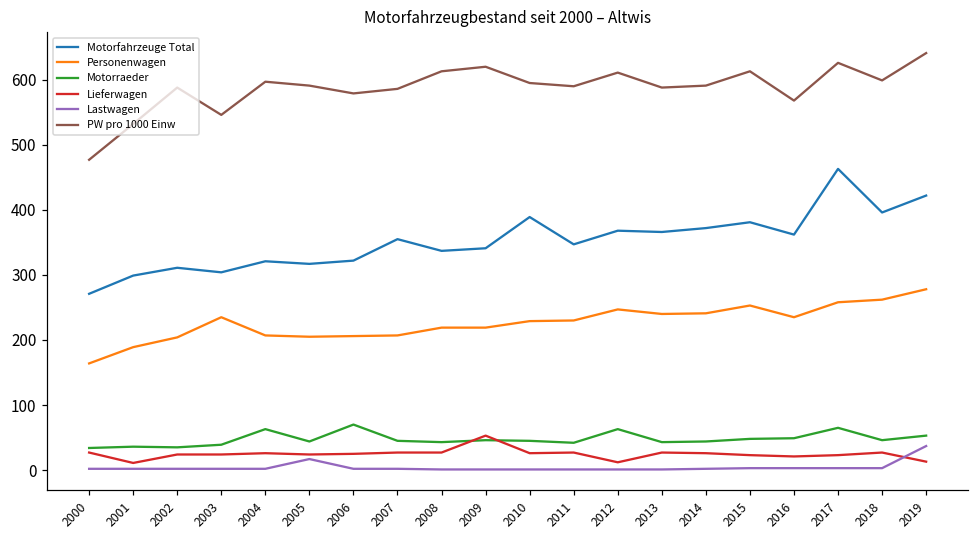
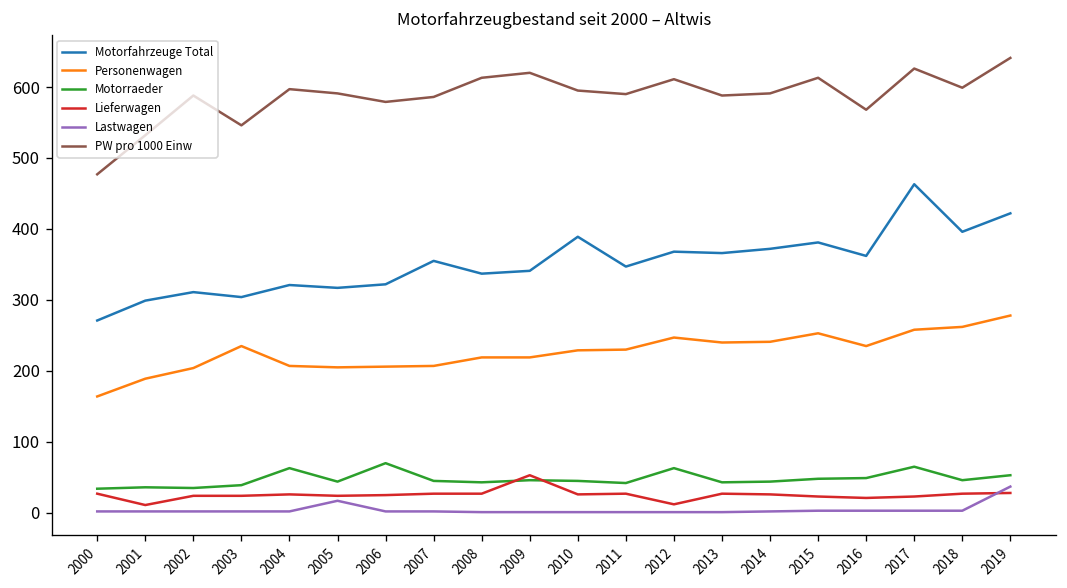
  {
    "Motorfahrzeuge Total": {
      "2000": 270,
      "2001": 300,
      "2002": 310,
      "2003": 300,
      "2004": 320,
      "2005": 320,
      "2006": 320,
      "2007": 360,
      "2008": 340,
      "2009": 340,
      "2010": 390,
      "2011": 350,
      "2012": 370,
      "2013": 370,
      "2014": 370,
      "2015": 380,
      "2016": 360,
      "2017": 460,
      "2018": 400,
      "2019": 420
    },
    "Personenwagen": {
      "2000": 160,
      "2001": 190,
      "2002": 200,
      "2003": 240,
      "2004": 210,
      "2005": 210,
      "2006": 210,
      "2007": 210,
      "2008": 220,
      "2009": 220,
      "2010": 230,
      "2011": 230,
      "2012": 250,
      "2013": 240,
      "2014": 240,
      "2015": 250,
      "2016": 240,
      "2017": 260,
      "2018": 260,
      "2019": 280
    },
    "Motorraeder": {
      "2000": 30,
      "2001": 40,
      "2002": 40,
      "2003": 40,
      "2004": 60,
      "2005": 40,
      "2006": 70,
      "2007": 50,
      "2008": 40,
      "2009": 50,
      "2010": 50,
      "2011": 40,
      "2012": 60,
      "2013": 40,
      "2014": 40,
      "2015": 50,
      "2016": 50,
      "2017": 70,
      "2018": 50,
      "2019": 50
    },
    "Lieferwagen": {
      "2000": 30,
      "2001": 10,
      "2002": 20,
      "2003": 20,
      "2004": 30,
      "2005": 20,
      "2006": 30,
      "2007": 30,
      "2008": 30,
      "2009": 50,
      "2010": 30,
      "2011": 30,
      "2012": 10,
      "2013": 30,
      "2014": 30,
      "2015": 20,
      "2016": 20,
      "2017": 20,
      "2018": 30,
-     "2019": 10
+     "2019": 30
    },
    "Lastwagen": {
      "2000": 0,
      "2001": 0,
      "2002": 0,
      "2003": 0,
      "2004": 0,
      "2005": 20,
      "2006": 0,
      "2007": 0,
      "2008": 0,
      "2009": 0,
      "2010": 0,
      "2011": 0,
      "2012": 0,
      "2013": 0,
      "2014": 0,
      "2015": 0,
      "2016": 0,
      "2017": 0,
      "2018": 0,
      "2019": 40
    },
    "PW pro 1000 Einw": {
      "2000": 480,
      "2003": 550,
      "2004": 600,
      "2005": 590,
      "2006": 580,
      "2007": 590,
      "2008": 610,
      "2009": 620,
      "2010": 600,
      "2011": 590,
      "2012": 610,
      "2013": 590,
      "2014": 590,
      "2015": 610,
      "2016": 570,
      "2017": 630,
      "2018": 600,
      "2019": 640
    }
  }
